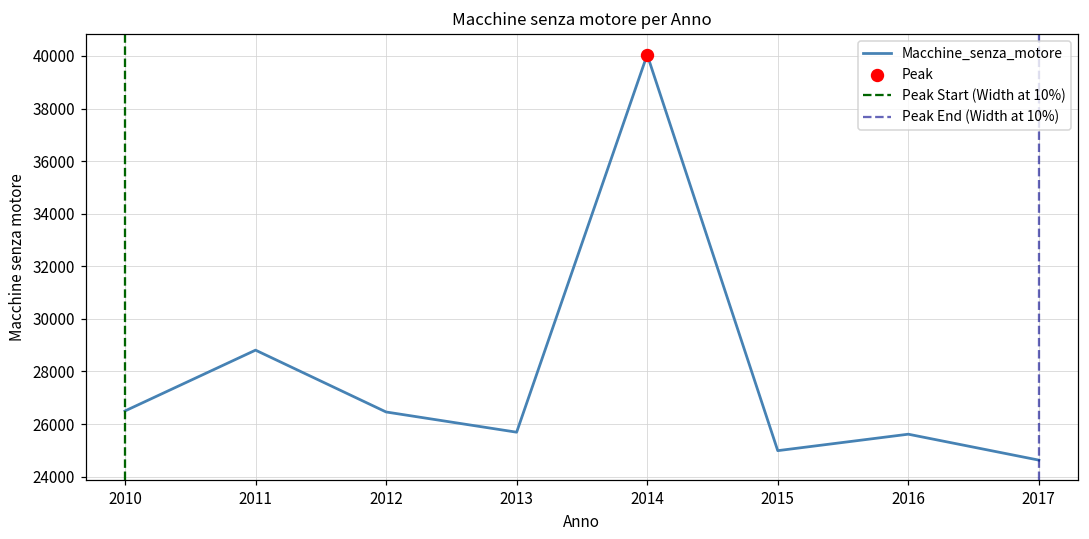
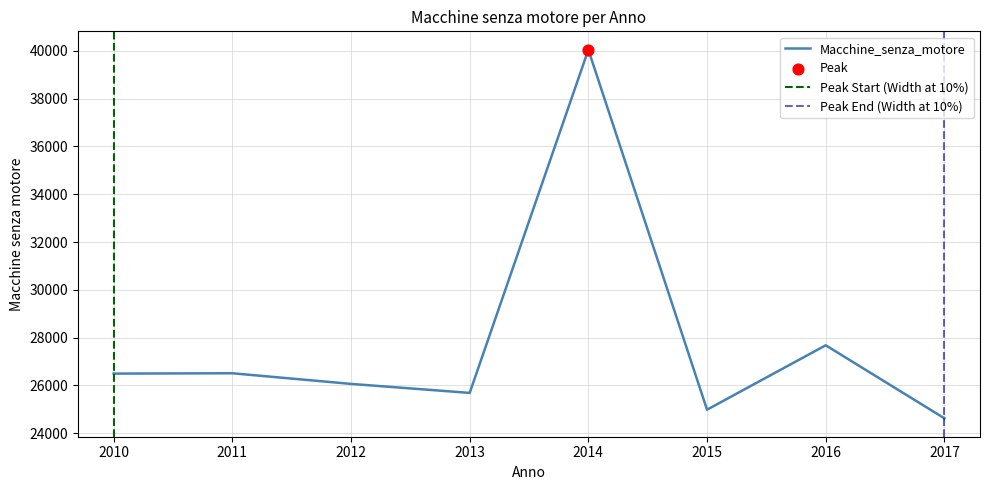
  {
    "Macchine_senza_motore": {
      "2010": 26500,
-     "2011": 28800,
-     "2012": 26500,
+     "2011": 26500,
+     "2012": 26100,
      "2013": 25700,
      "2015": 25000,
-     "2016": 25600,
+     "2016": 27700,
      "2017": 24600
    }
  }
